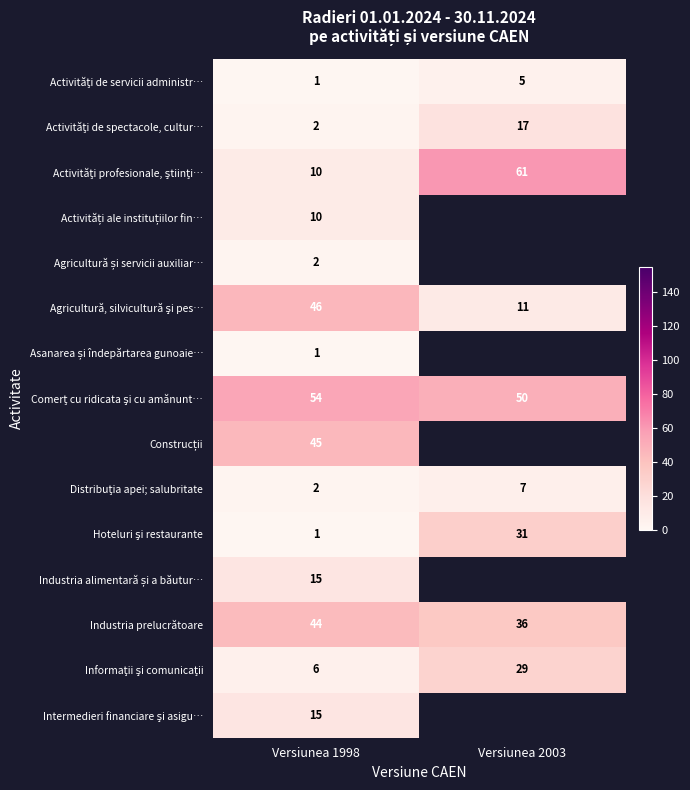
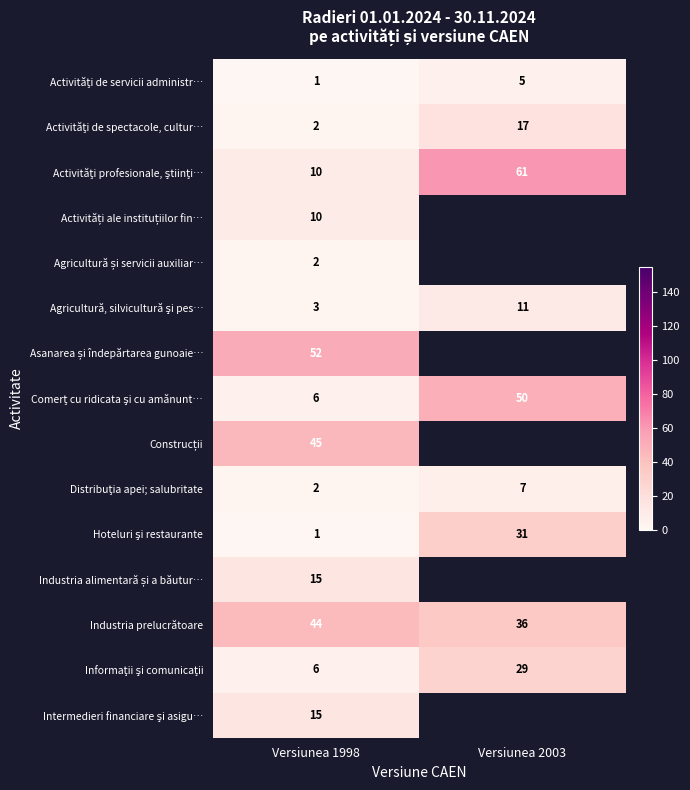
  {
    "Activităţi de servicii administr…": {
      "Versiunea 1998": 1,
      "Versiunea 2003": 5
    },
    "Activităţi de spectacole, cultur…": {
      "Versiunea 1998": 2,
      "Versiunea 2003": 17
    },
    "Activităţi profesionale, ştiinţi…": {
      "Versiunea 1998": 10,
      "Versiunea 2003": 61
    },
    "Activități ale instituțiilor fin…": {
      "Versiunea 1998": 10
    },
    "Agricultură și servicii auxiliar…": {
      "Versiunea 1998": 2
    },
    "Agricultură, silvicultură şi pes…": {
-     "Versiunea 1998": 46,
+     "Versiunea 1998": 3,
      "Versiunea 2003": 11
    },
    "Asanarea și îndepărtarea gunoaie…": {
-     "Versiunea 1998": 1
+     "Versiunea 1998": 52
    },
    "Comerţ cu ridicata şi cu amănunt…": {
-     "Versiunea 1998": 54,
+     "Versiunea 1998": 6,
      "Versiunea 2003": 50
    },
    "Construcții": {
      "Versiunea 1998": 45
    },
    "Distribuţia apei; salubritate": {
      "Versiunea 1998": 2,
      "Versiunea 2003": 7
    },
    "Hoteluri şi restaurante": {
      "Versiunea 1998": 1,
      "Versiunea 2003": 31
    },
    "Industria alimentară și a băutur…": {
      "Versiunea 1998": 15
    },
    "Industria prelucrătoare": {
      "Versiunea 1998": 44,
      "Versiunea 2003": 36
    },
    "Informaţii şi comunicaţii": {
      "Versiunea 1998": 6,
      "Versiunea 2003": 29
    },
    "Intermedieri financiare şi asigu…": {
      "Versiunea 1998": 15
    }
  }
